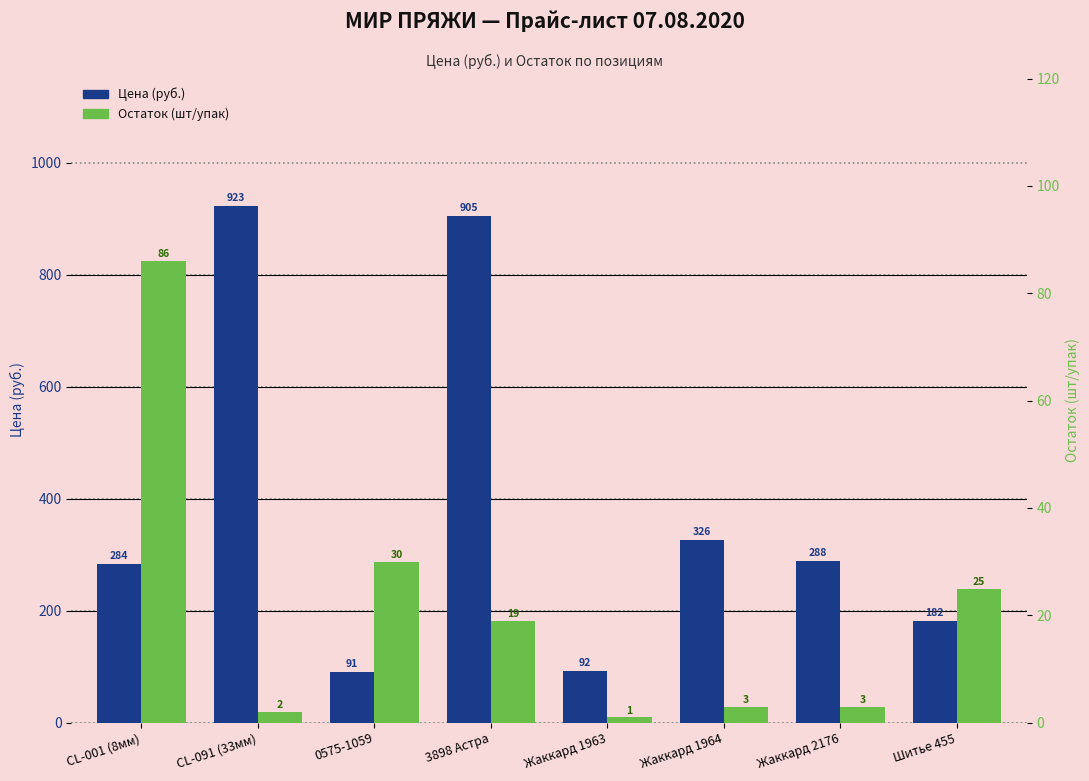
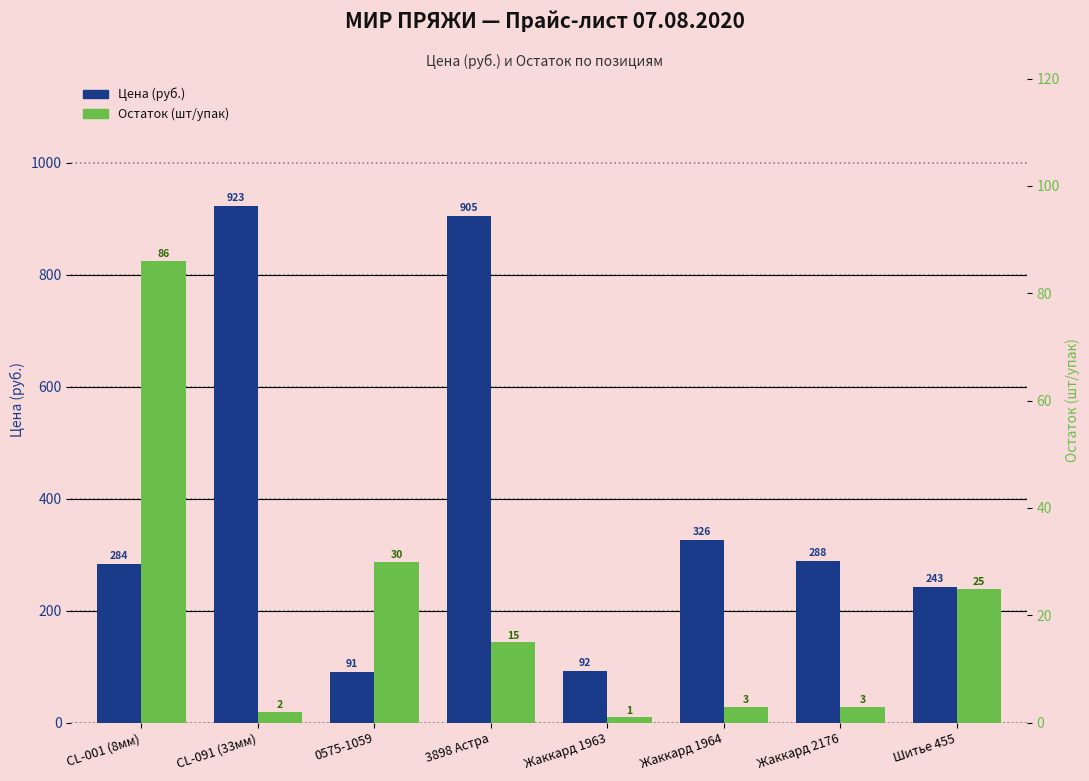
  {
    "Цена (руб.)": {
      "CL-001 (8мм)": 284,
      "CL-091 (33мм)": 923,
      "0575-1059": 91,
      "3898 Астра": 905,
      "Жаккард 1963": 92,
      "Жаккард 1964": 326,
      "Жаккард 2176": 288,
-     "Шитье 455": 182
+     "Шитье 455": 243
    },
    "Остаток (шт/упак)": {
      "CL-001 (8мм)": 86,
      "CL-091 (33мм)": 2,
      "0575-1059": 30,
-     "3898 Астра": 19,
+     "3898 Астра": 15,
      "Жаккард 1963": 1,
      "Жаккард 1964": 3,
      "Жаккард 2176": 3,
      "Шитье 455": 25
    }
  }
